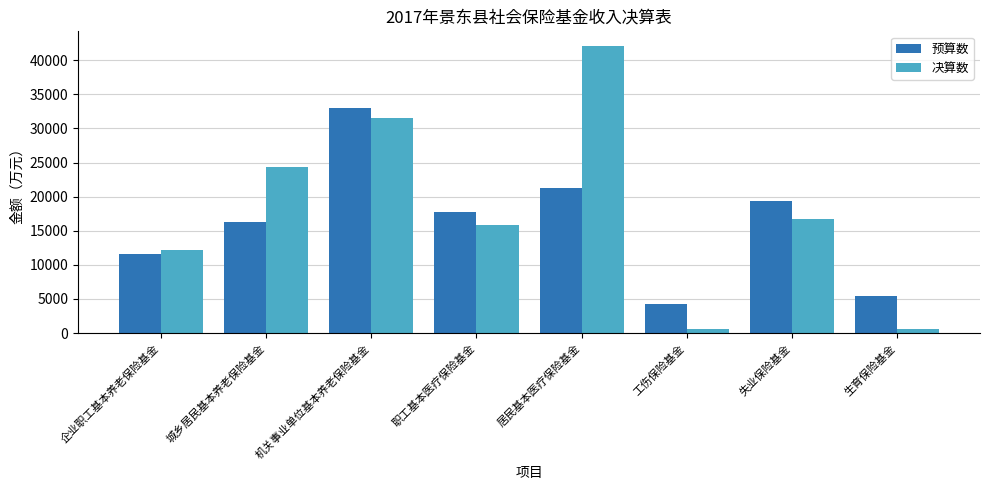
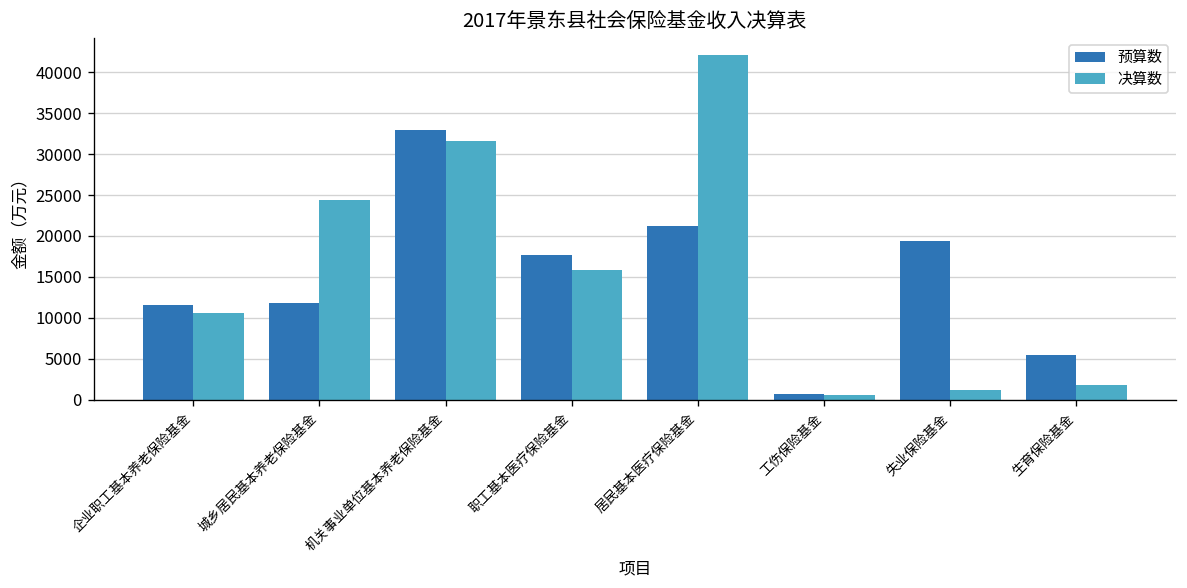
  {
    "预算数": {
      "企业职工基本养老保险基金": 12000,
-     "城乡居民基本养老保险基金": 16000,
+     "城乡居民基本养老保险基金": 12000,
      "机关事业单位基本养老保险基金": 33000,
      "职工基本医疗保险基金": 18000,
      "居民基本医疗保险基金": 21000,
-     "工伤保险基金": 4000,
+     "工伤保险基金": 1000,
      "失业保险基金": 19000,
      "生育保险基金": 5000
    },
    "决算数": {
-     "企业职工基本养老保险基金": 12000,
+     "企业职工基本养老保险基金": 11000,
      "城乡居民基本养老保险基金": 24000,
      "机关事业单位基本养老保险基金": 32000,
      "职工基本医疗保险基金": 16000,
      "居民基本医疗保险基金": 42000,
      "工伤保险基金": 1000,
-     "失业保险基金": 17000,
-     "生育保险基金": 1000
+     "失业保险基金": 1000,
+     "生育保险基金": 2000
    }
  }
